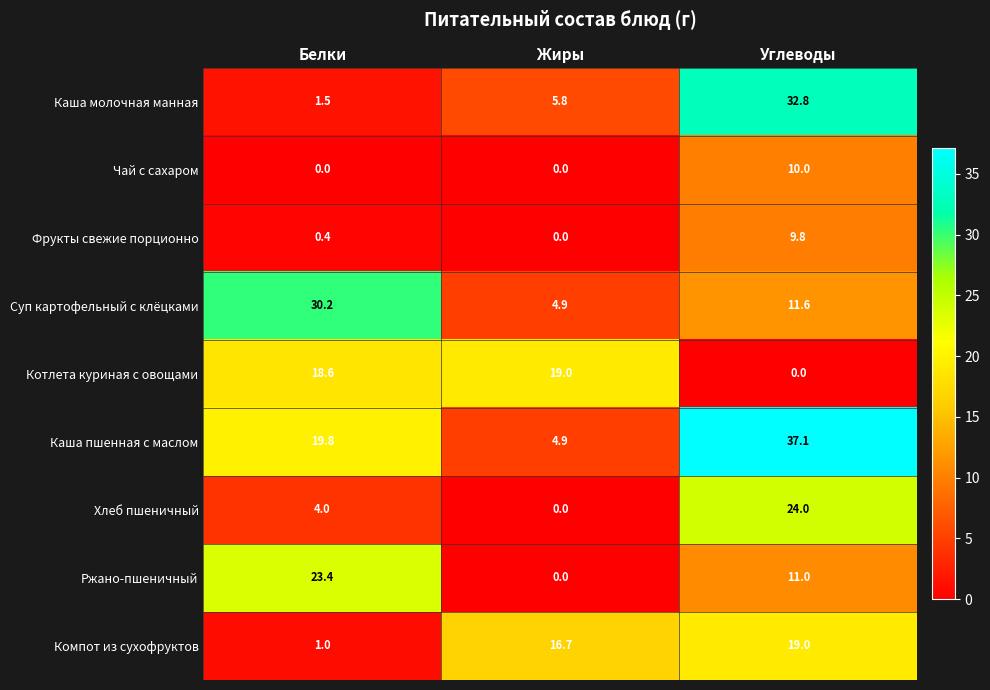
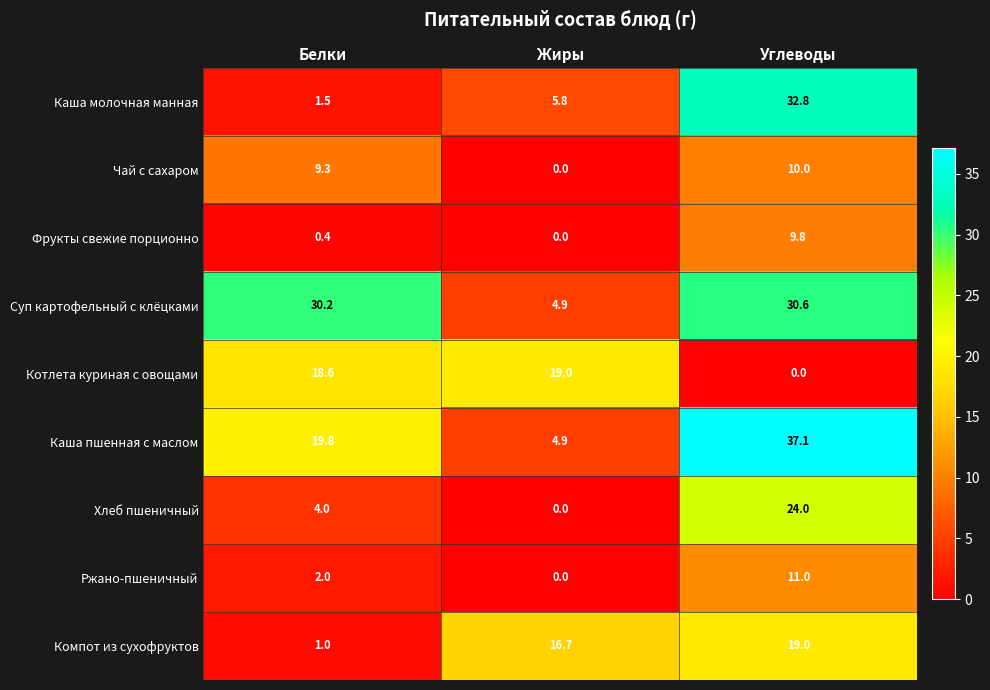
  {
    "Каша молочная манная": {
      "Белки": 1.5,
      "Жиры": 5.8,
      "Углеводы": 32.8
    },
    "Чай с сахаром": {
-     "Белки": 0.0,
+     "Белки": 9.3,
      "Жиры": 0.0,
      "Углеводы": 10.0
    },
    "Фрукты свежие порционно": {
      "Белки": 0.4,
      "Жиры": 0.0,
      "Углеводы": 9.8
    },
    "Суп картофельный с клёцками": {
      "Белки": 30.2,
      "Жиры": 4.9,
-     "Углеводы": 11.6
+     "Углеводы": 30.6
    },
    "Котлета куриная с овощами": {
      "Белки": 18.6,
      "Жиры": 19.0,
      "Углеводы": 0.0
    },
    "Каша пшенная с маслом": {
      "Белки": 19.8,
      "Жиры": 4.9,
      "Углеводы": 37.1
    },
    "Хлеб пшеничный": {
      "Белки": 4.0,
      "Жиры": 0.0,
      "Углеводы": 24.0
    },
    "Ржано-пшеничный": {
-     "Белки": 23.4,
+     "Белки": 2.0,
      "Жиры": 0.0,
      "Углеводы": 11.0
    },
    "Компот из сухофруктов": {
      "Белки": 1.0,
      "Жиры": 16.7,
      "Углеводы": 19.0
    }
  }
